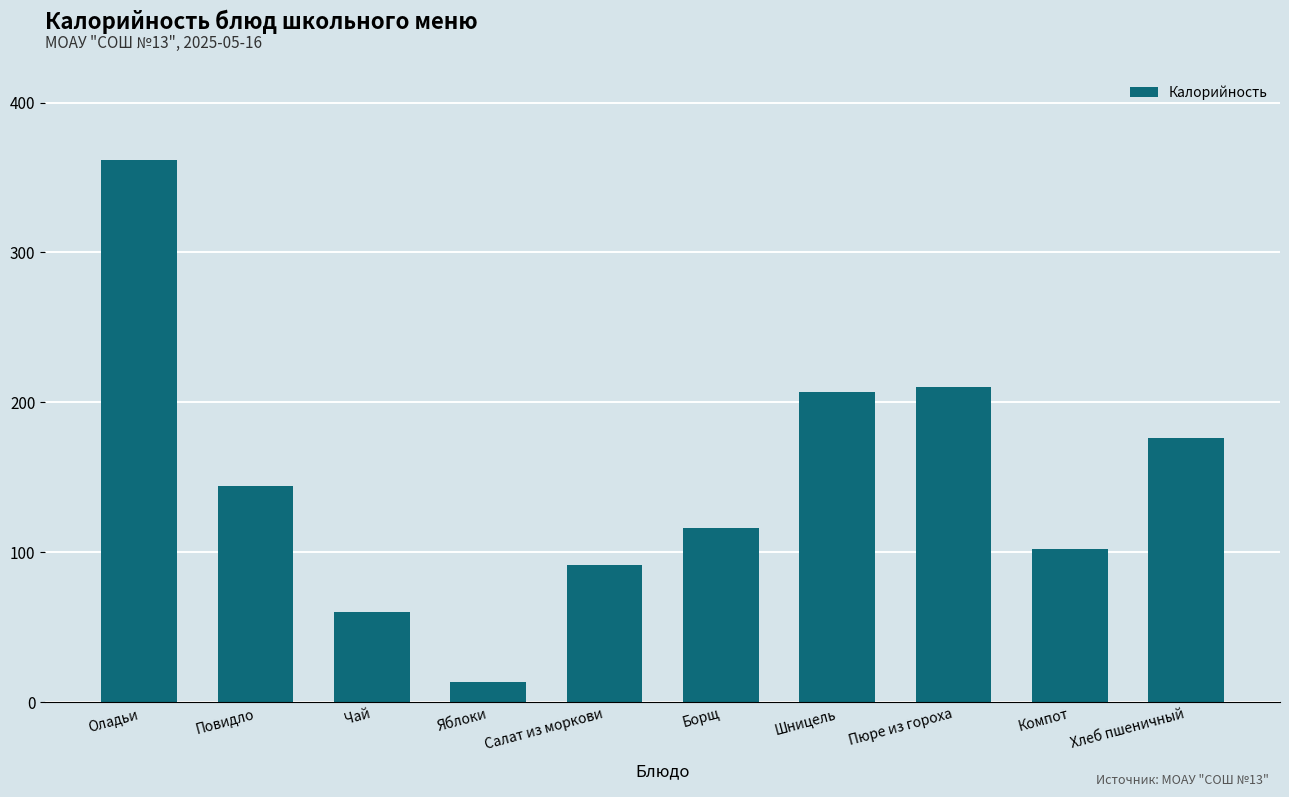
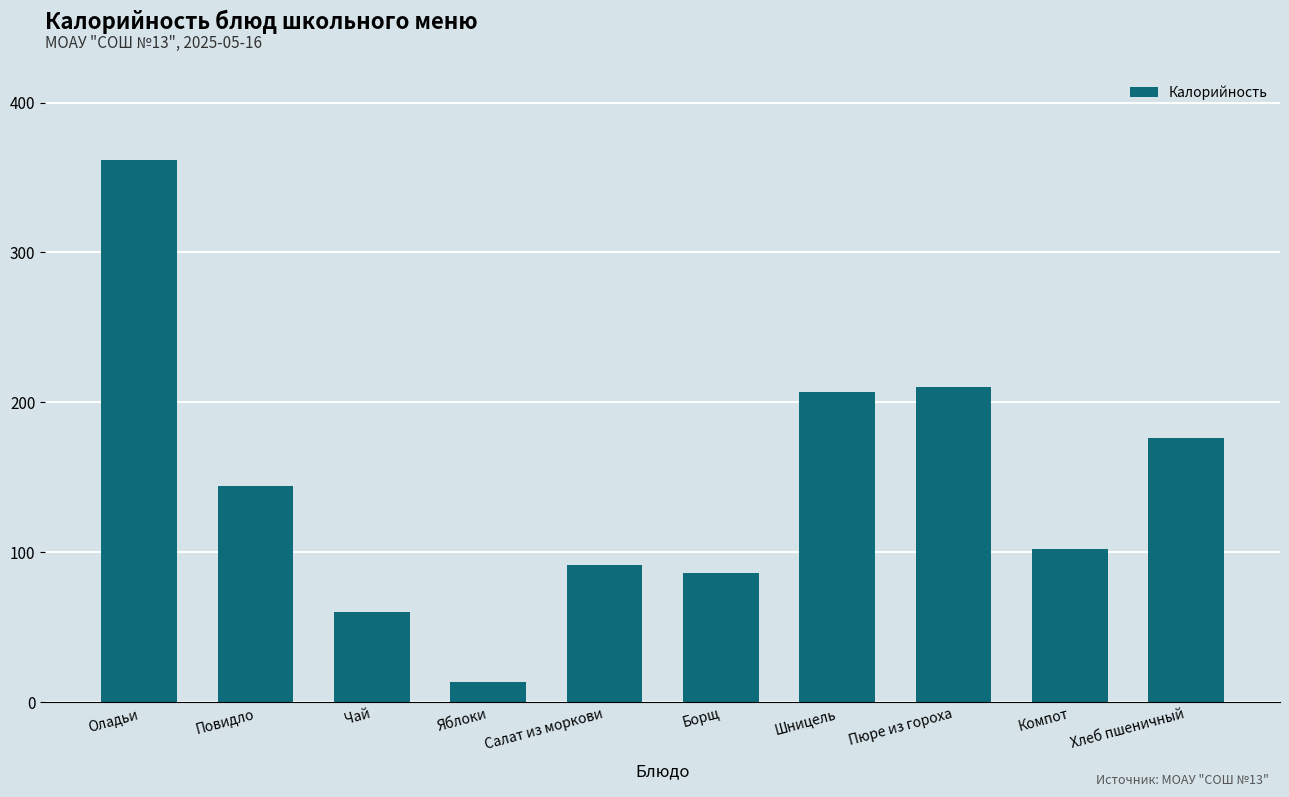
  {
    "Оладьи": 362,
    "Повидло": 145,
    "Чай": 60,
    "Яблоки": 13,
    "Салат из моркови": 91,
-   "Борщ": 116,
+   "Борщ": 86,
    "Шницель": 207,
    "Пюре из гороха": 210,
    "Компот": 102,
    "Хлеб пшеничный": 176
  }
